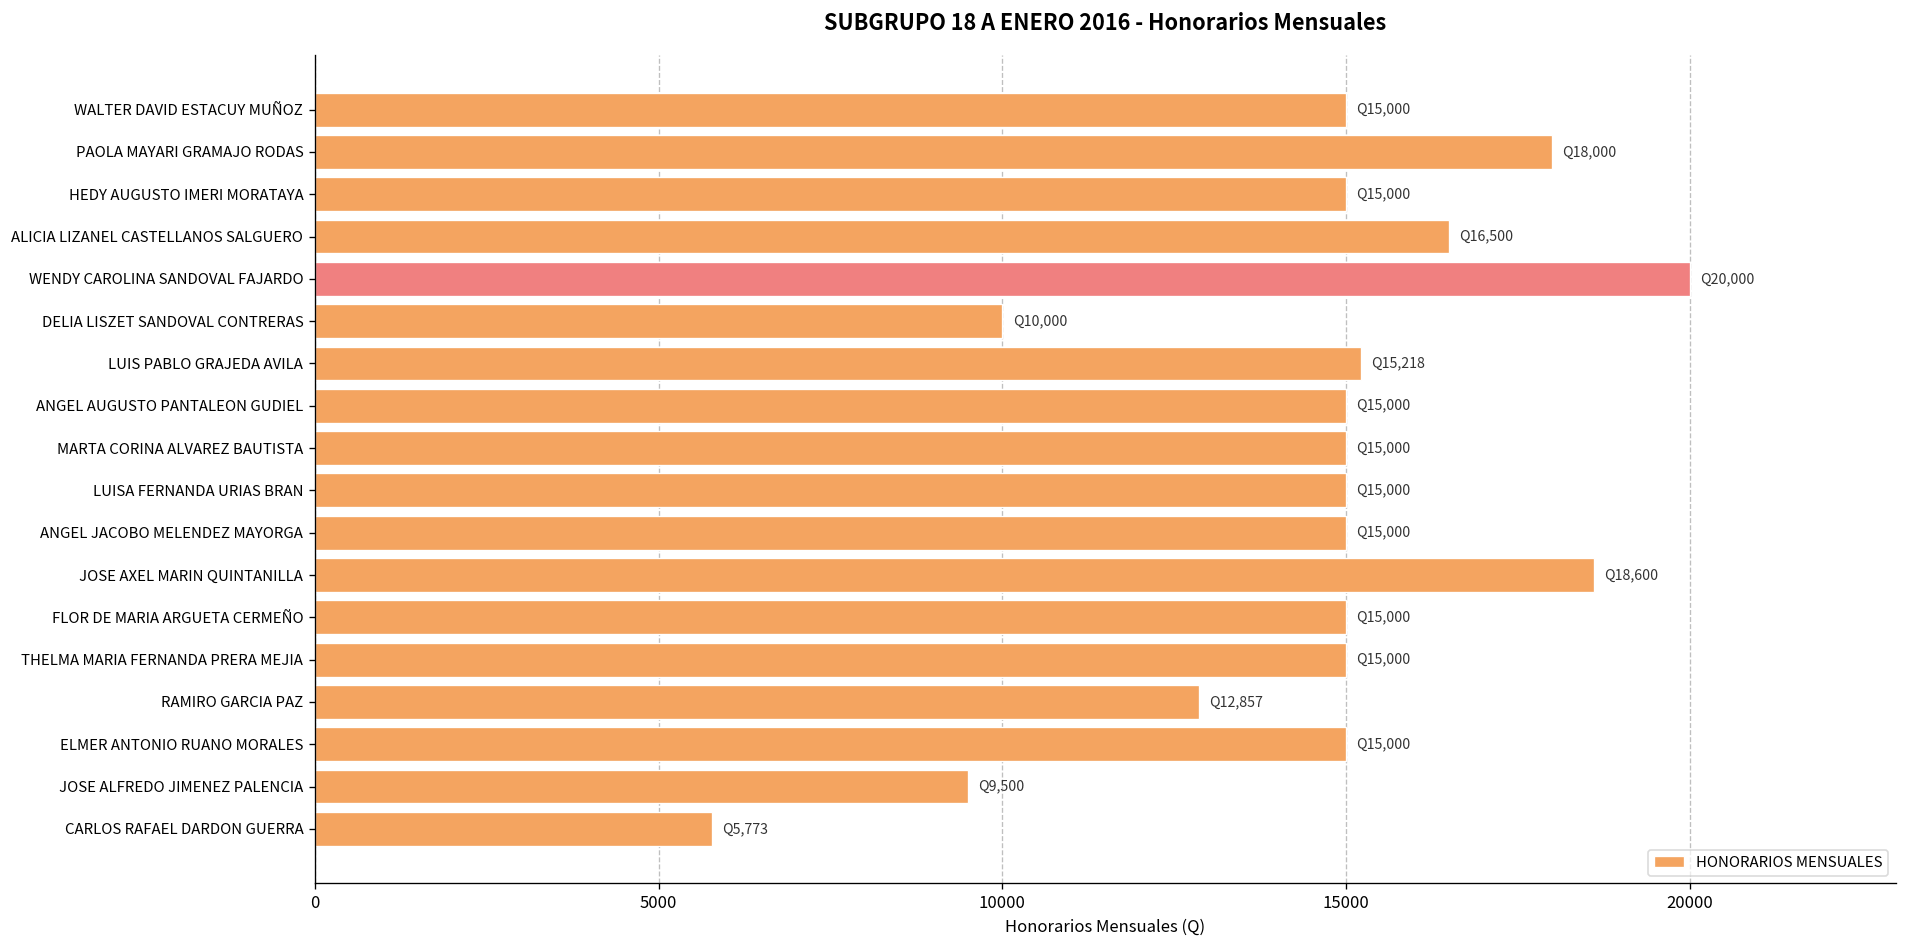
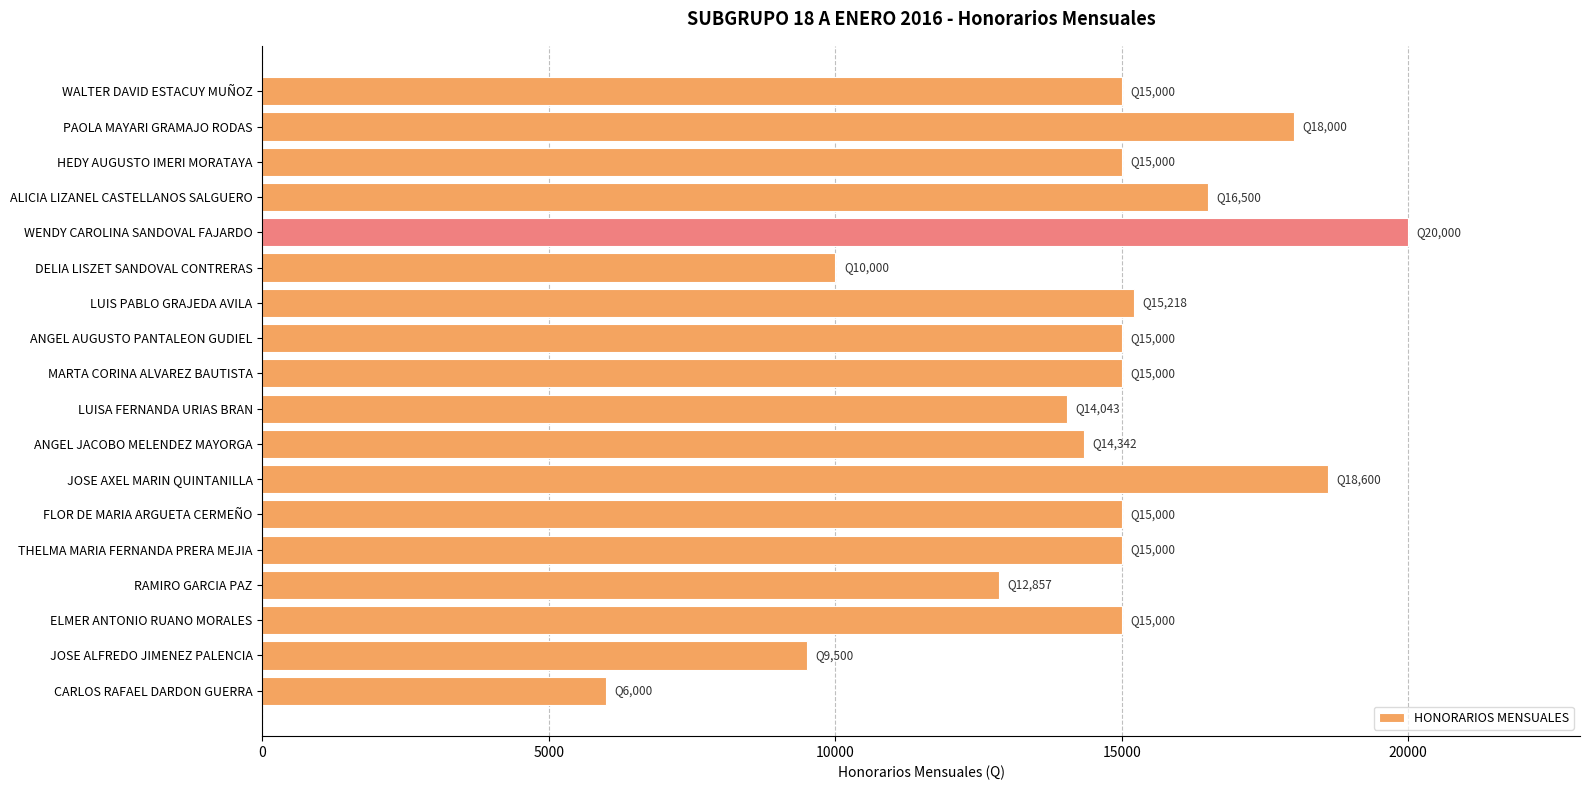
  {
-   "LUISA FERNANDA URIAS BRAN": "15,000",
-   "ANGEL JACOBO MELENDEZ MAYORGA": "15,000",
-   "CARLOS RAFAEL DARDON GUERRA": "5,773"
+   "LUISA FERNANDA URIAS BRAN": "14,043",
+   "ANGEL JACOBO MELENDEZ MAYORGA": "14,342",
+   "CARLOS RAFAEL DARDON GUERRA": "6,000"
  }
